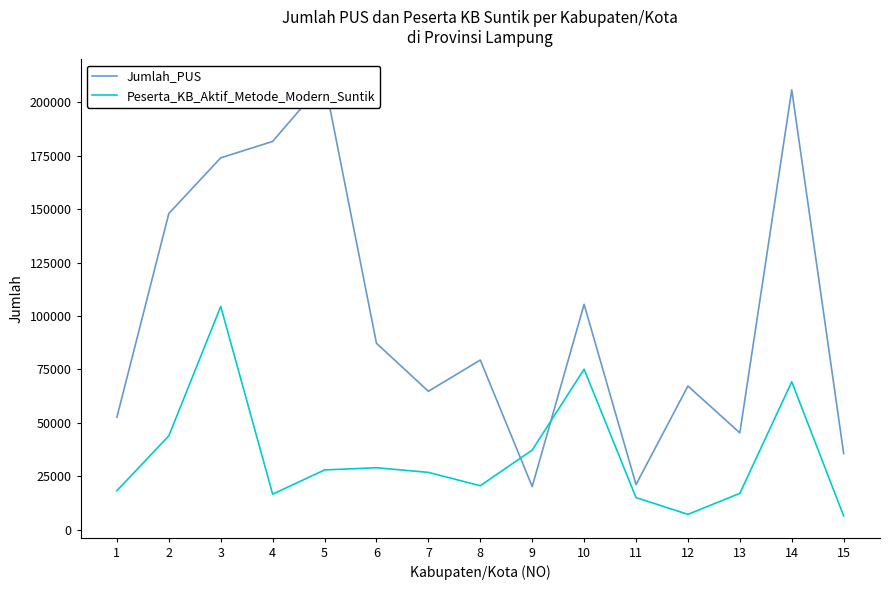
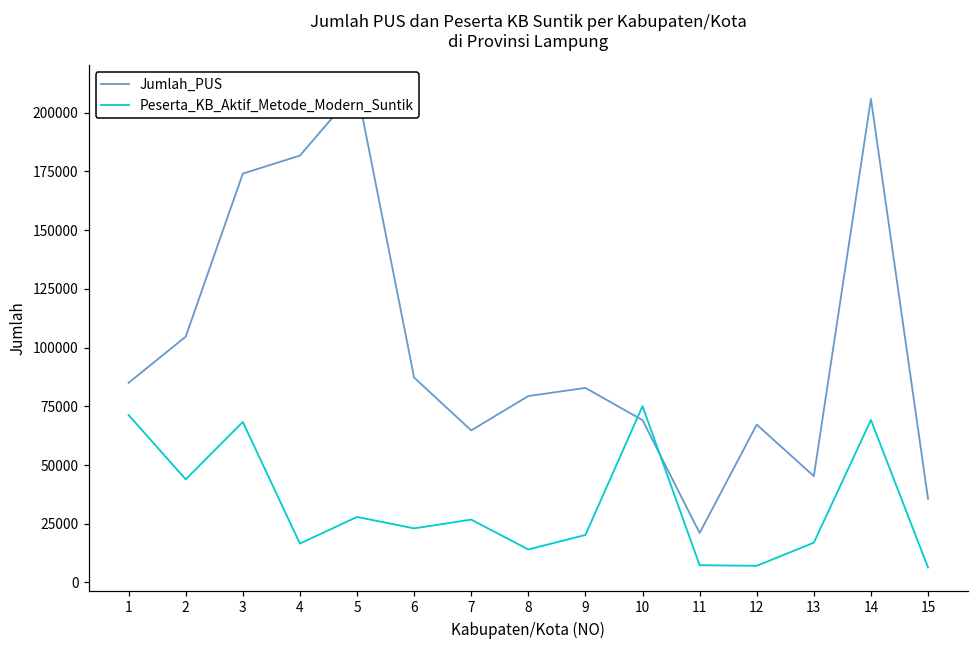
  {
    "Jumlah_PUS": {
-     "1": 53000,
-     "2": 148000,
+     "1": 85000,
+     "2": 105000,
      "3": 174000,
      "4": 182000,
      "6": 87000,
      "7": 65000,
      "8": 79000,
-     "9": 20000,
-     "10": 105000,
+     "9": 83000,
+     "10": 69000,
      "11": 21000,
      "12": 67000,
      "13": 45000,
      "14": 206000,
      "15": 36000
    },
    "Peserta_KB_Aktif_Metode_Modern_Suntik": {
-     "1": 18000,
+     "1": 71000,
      "2": 44000,
-     "3": 104000,
+     "3": 68000,
      "4": 17000,
      "5": 28000,
-     "6": 29000,
+     "6": 23000,
      "7": 27000,
-     "8": 21000,
-     "9": 37000,
+     "8": 14000,
+     "9": 20000,
      "10": 75000,
-     "11": 15000,
+     "11": 7000,
      "12": 7000,
      "13": 17000,
      "14": 69000,
      "15": 6000
    }
  }
